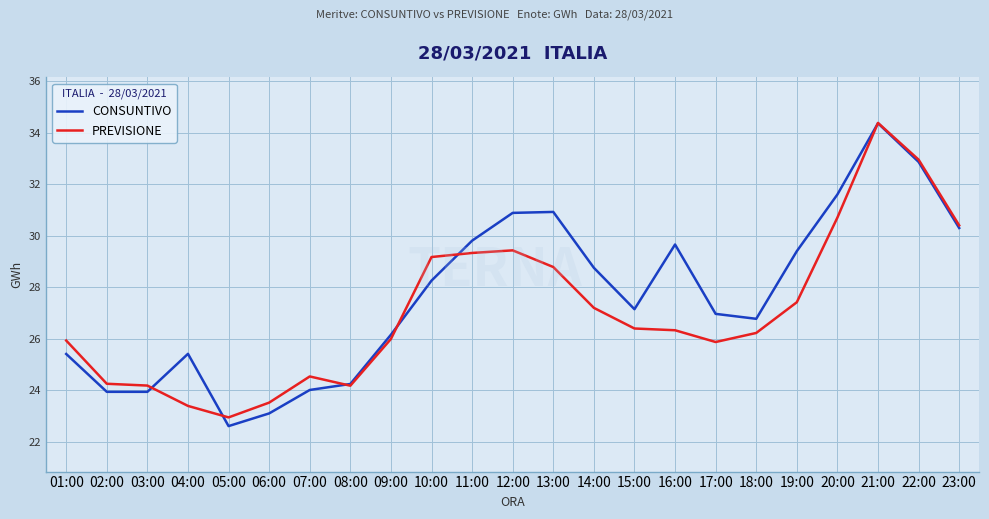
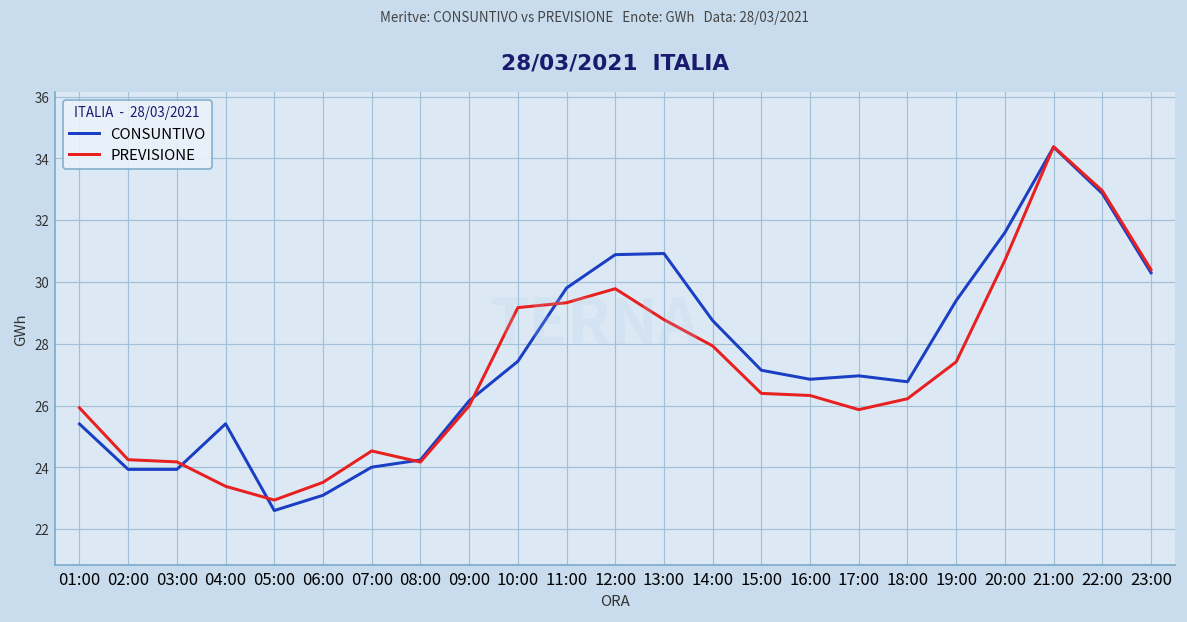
  {
    "CONSUNTIVO": {
      "01:00": 25.4,
      "02:00": 23.9,
      "03:00": 23.9,
      "04:00": 25.4,
      "05:00": 22.6,
      "06:00": 23.1,
      "07:00": 24.0,
      "09:00": 26.2,
-     "10:00": 28.3,
+     "10:00": 27.4,
      "11:00": 29.8,
      "12:00": 30.9,
      "13:00": 30.9,
      "14:00": 28.8,
      "15:00": 27.1,
-     "16:00": 29.7,
+     "16:00": 26.9,
      "17:00": 27.0,
      "18:00": 26.8,
      "19:00": 29.4,
      "20:00": 31.6,
      "23:00": 30.3
    },
    "PREVISIONE": {
      "01:00": 25.9,
      "02:00": 24.2,
      "03:00": 24.2,
      "04:00": 23.4,
      "05:00": 22.9,
      "06:00": 23.5,
      "07:00": 24.5,
      "09:00": 26.0,
      "10:00": 29.2,
      "11:00": 29.3,
-     "12:00": 29.4,
+     "12:00": 29.8,
      "13:00": 28.8,
-     "14:00": 27.2,
+     "14:00": 27.9,
      "15:00": 26.4,
      "16:00": 26.3,
      "17:00": 25.9,
      "18:00": 26.2,
      "19:00": 27.4,
      "20:00": 30.7,
      "23:00": 30.4
    }
  }
